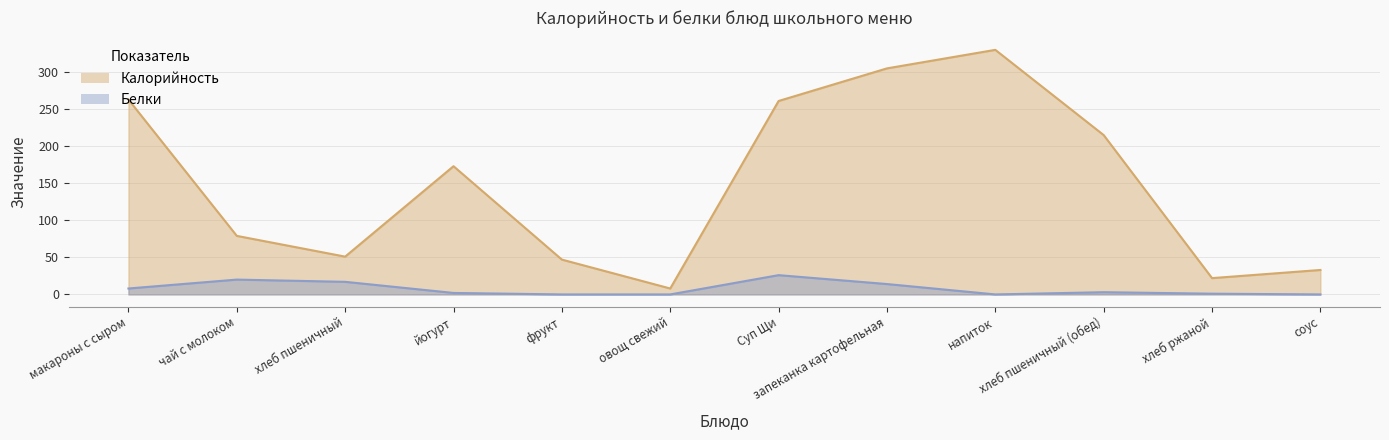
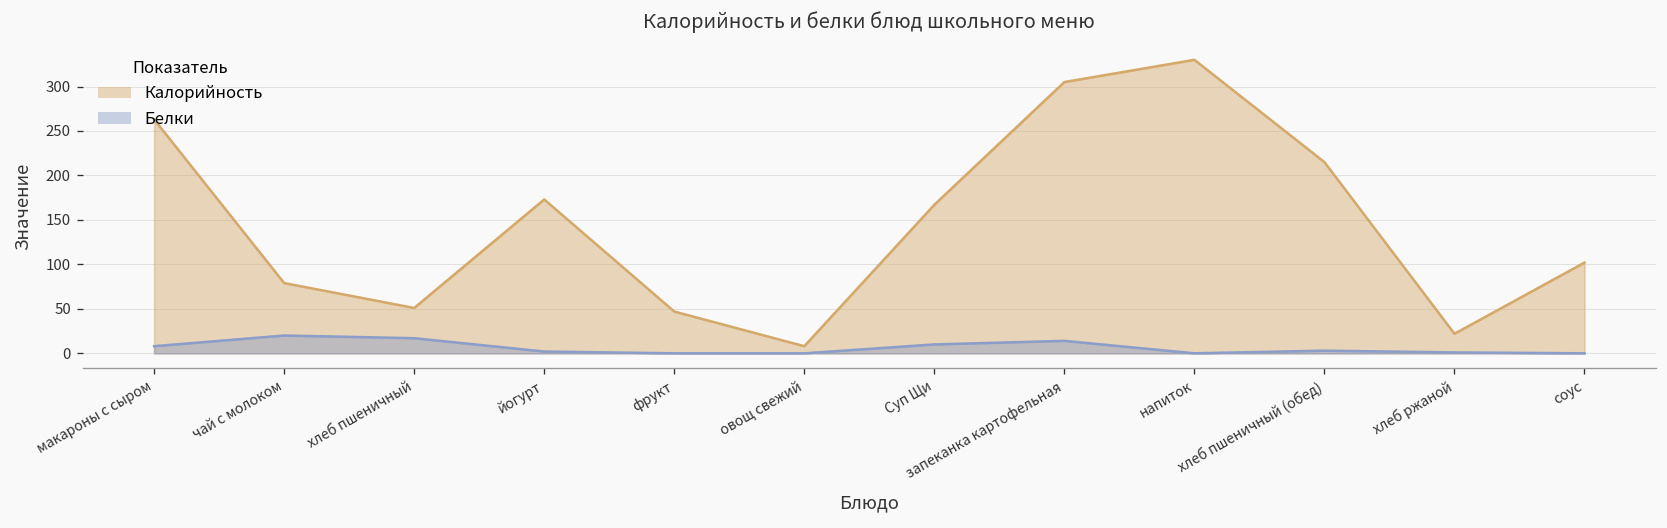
  {
    "Калорийность": {
      "макароны с сыром": 260,
      "чай с молоком": 80,
      "хлеб пшеничный": 50,
      "йогурт": 170,
      "фрукт": 50,
      "овощ свежий": 10,
-     "Суп Щи": 260,
+     "Суп Щи": 170,
      "запеканка картофельная": 310,
      "напиток": 330,
      "хлеб пшеничный (обед)": 220,
      "хлеб ржаной": 20,
-     "соус": 30
+     "соус": 100
    },
    "Белки": {
      "макароны с сыром": 10,
      "чай с молоком": 20,
      "хлеб пшеничный": 20,
      "йогурт": 0,
      "фрукт": 0,
      "овощ свежий": 0,
-     "Суп Щи": 30,
+     "Суп Щи": 10,
      "запеканка картофельная": 10,
      "напиток": 0,
      "хлеб пшеничный (обед)": 0,
      "хлеб ржаной": 0,
      "соус": 0
    }
  }
